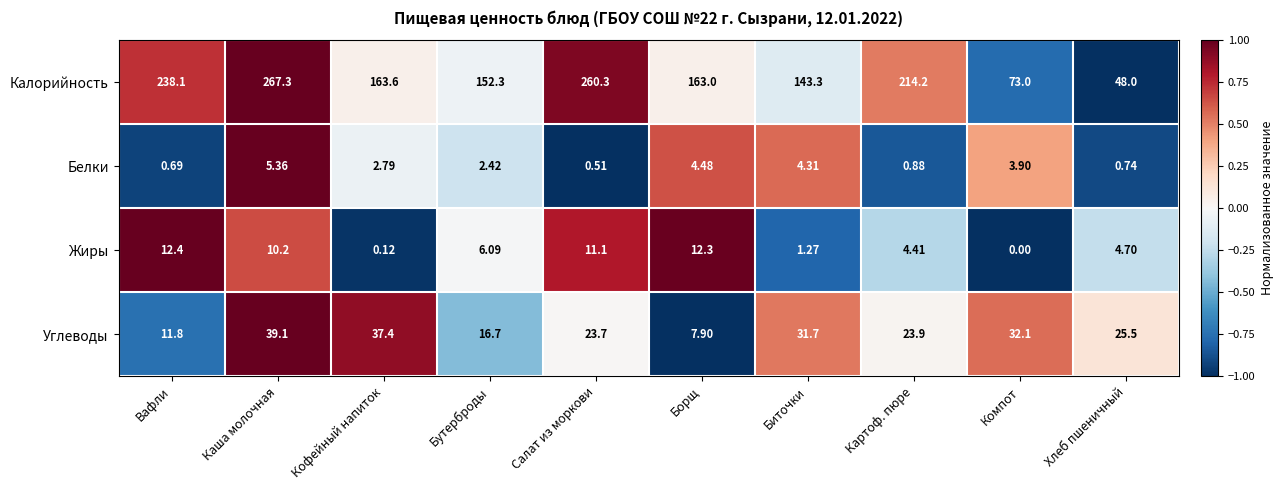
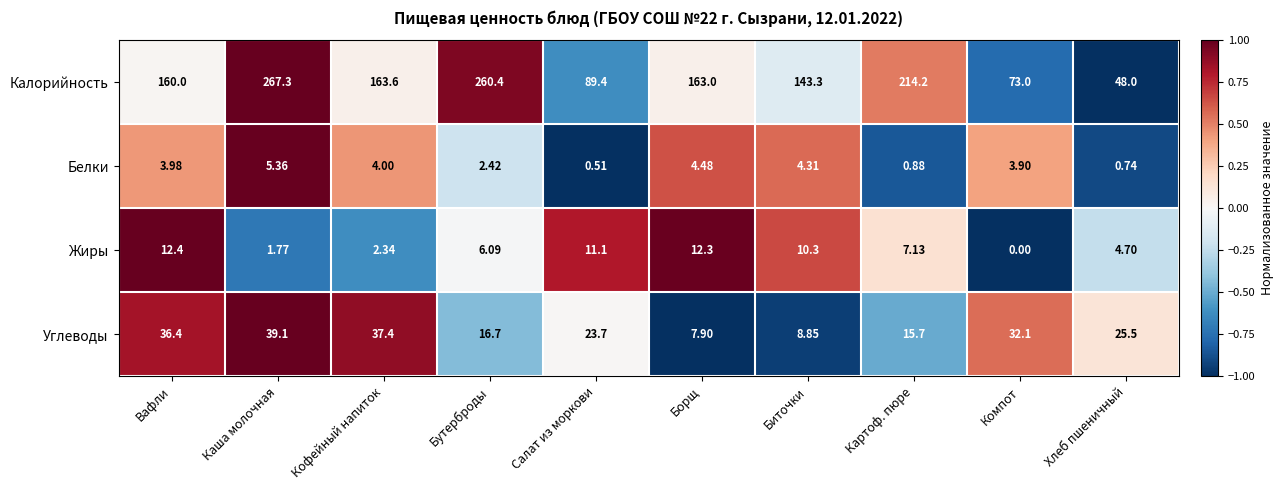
  {
    "Калорийность": {
-     "Вафли": 238.1,
+     "Вафли": 160.0,
      "Каша молочная": 267.3,
      "Кофейный напиток": 163.6,
-     "Бутерброды": 152.3,
-     "Салат из моркови": 260.3,
+     "Бутерброды": 260.4,
+     "Салат из моркови": 89.4,
      "Борщ": 163.0,
      "Биточки": 143.3,
      "Картоф. пюре": 214.2,
      "Компот": 73.0,
      "Хлеб пшеничный": 48.0
    },
    "Белки": {
-     "Вафли": 0.69,
+     "Вафли": 3.98,
      "Каша молочная": 5.36,
-     "Кофейный напиток": 2.79,
+     "Кофейный напиток": 4.00,
      "Бутерброды": 2.42,
      "Салат из моркови": 0.51,
      "Борщ": 4.48,
      "Биточки": 4.31,
      "Картоф. пюре": 0.88,
      "Компот": 3.90,
      "Хлеб пшеничный": 0.74
    },
    "Жиры": {
      "Вафли": 12.4,
-     "Каша молочная": 10.2,
-     "Кофейный напиток": 0.12,
+     "Каша молочная": 1.77,
+     "Кофейный напиток": 2.34,
      "Бутерброды": 6.09,
      "Салат из моркови": 11.1,
      "Борщ": 12.3,
-     "Биточки": 1.27,
-     "Картоф. пюре": 4.41,
+     "Биточки": 10.3,
+     "Картоф. пюре": 7.13,
      "Компот": 0.00,
      "Хлеб пшеничный": 4.70
    },
    "Углеводы": {
-     "Вафли": 11.8,
+     "Вафли": 36.4,
      "Каша молочная": 39.1,
      "Кофейный напиток": 37.4,
      "Бутерброды": 16.7,
      "Салат из моркови": 23.7,
      "Борщ": 7.90,
-     "Биточки": 31.7,
-     "Картоф. пюре": 23.9,
+     "Биточки": 8.85,
+     "Картоф. пюре": 15.7,
      "Компот": 32.1,
      "Хлеб пшеничный": 25.5
    }
  }
